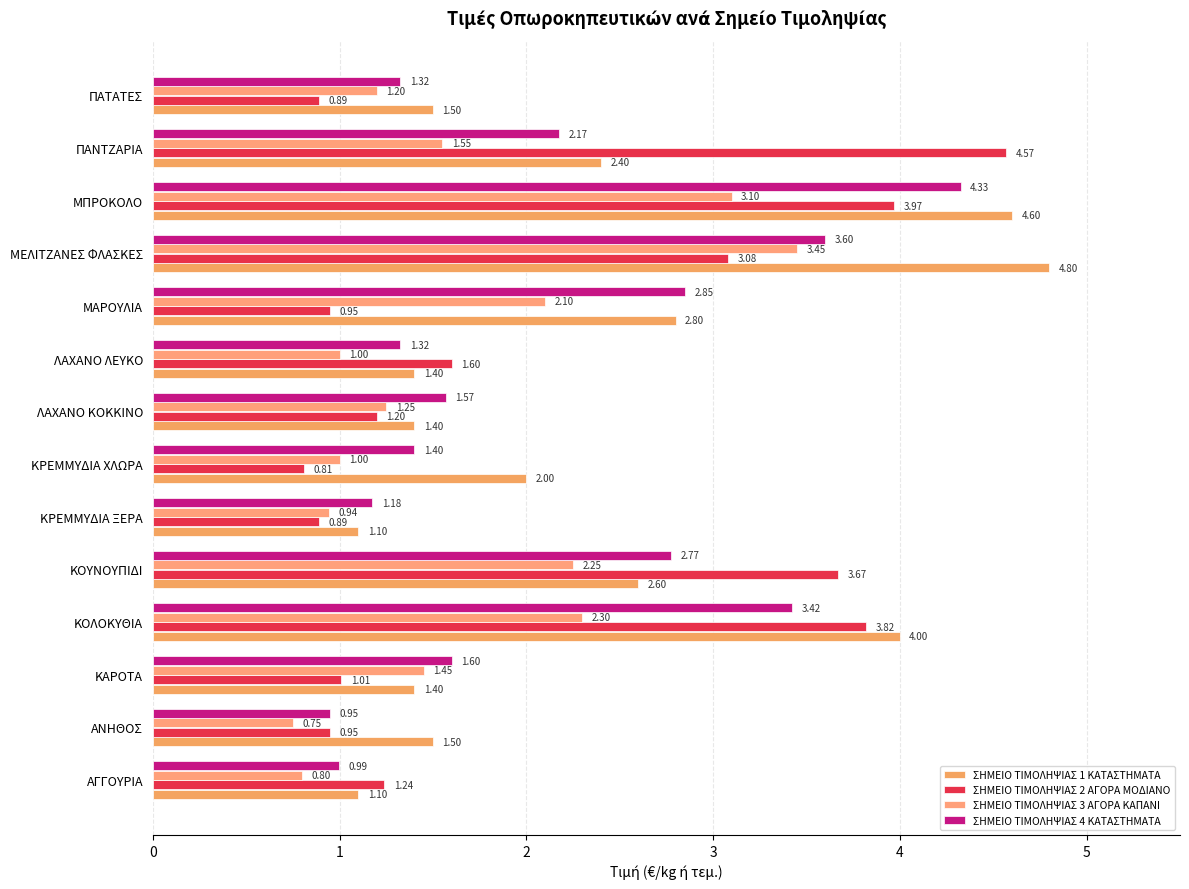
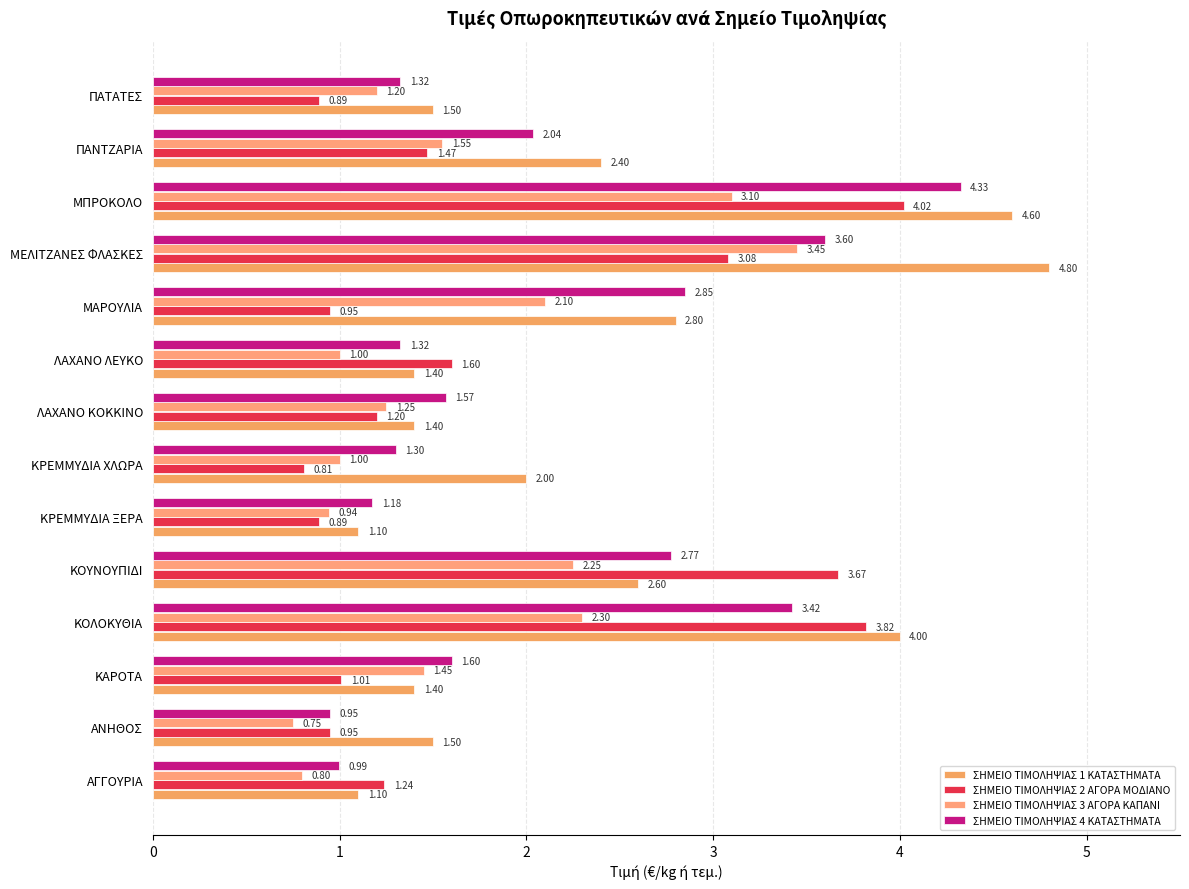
  {
    "ΣΗΜΕΙΟ ΤΙΜΟΛΗΨΙΑΣ 2 ΑΓΟΡΑ ΜΟΔΙΑΝΟ": {
      "ΠΑΤΑΤΕΣ": 0.89,
-     "ΠΑΝΤΖΑΡΙΑ": 4.57,
-     "ΜΠΡΟΚΟΛΟ": 3.97,
+     "ΠΑΝΤΖΑΡΙΑ": 1.47,
+     "ΜΠΡΟΚΟΛΟ": 4.02,
      "ΜΕΛΙΤΖΑΝΕΣ ΦΛΑΣΚΕΣ": 3.08,
      "ΜΑΡΟΥΛΙΑ": 0.95,
      "ΛΑΧΑΝΟ ΛΕΥΚΟ": 1.60,
      "ΛΑΧΑΝΟ ΚΟΚΚΙΝΟ": 1.20,
      "ΚΡΕΜΜΥΔΙΑ ΧΛΩΡΑ": 0.81,
      "ΚΡΕΜΜΥΔΙΑ ΞΕΡΑ": 0.89,
      "ΚΟΥΝΟΥΠΙΔΙ": 3.67,
      "ΚΟΛΟΚΥΘΙΑ": 3.82,
      "ΚΑΡΟΤΑ": 1.01,
      "ΑΝΗΘΟΣ": 0.95,
      "ΑΓΓΟΥΡΙΑ": 1.24
    },
    "ΣΗΜΕΙΟ ΤΙΜΟΛΗΨΙΑΣ 4 ΚΑΤΑΣΤΗΜΑΤΑ": {
      "ΠΑΤΑΤΕΣ": 1.32,
-     "ΠΑΝΤΖΑΡΙΑ": 2.17,
+     "ΠΑΝΤΖΑΡΙΑ": 2.04,
      "ΜΠΡΟΚΟΛΟ": 4.33,
      "ΜΕΛΙΤΖΑΝΕΣ ΦΛΑΣΚΕΣ": 3.60,
      "ΜΑΡΟΥΛΙΑ": 2.85,
      "ΛΑΧΑΝΟ ΛΕΥΚΟ": 1.32,
      "ΛΑΧΑΝΟ ΚΟΚΚΙΝΟ": 1.57,
-     "ΚΡΕΜΜΥΔΙΑ ΧΛΩΡΑ": 1.40,
+     "ΚΡΕΜΜΥΔΙΑ ΧΛΩΡΑ": 1.30,
      "ΚΡΕΜΜΥΔΙΑ ΞΕΡΑ": 1.18,
      "ΚΟΥΝΟΥΠΙΔΙ": 2.77,
      "ΚΟΛΟΚΥΘΙΑ": 3.42,
      "ΚΑΡΟΤΑ": 1.60,
      "ΑΝΗΘΟΣ": 0.95,
      "ΑΓΓΟΥΡΙΑ": 0.99
    }
  }
